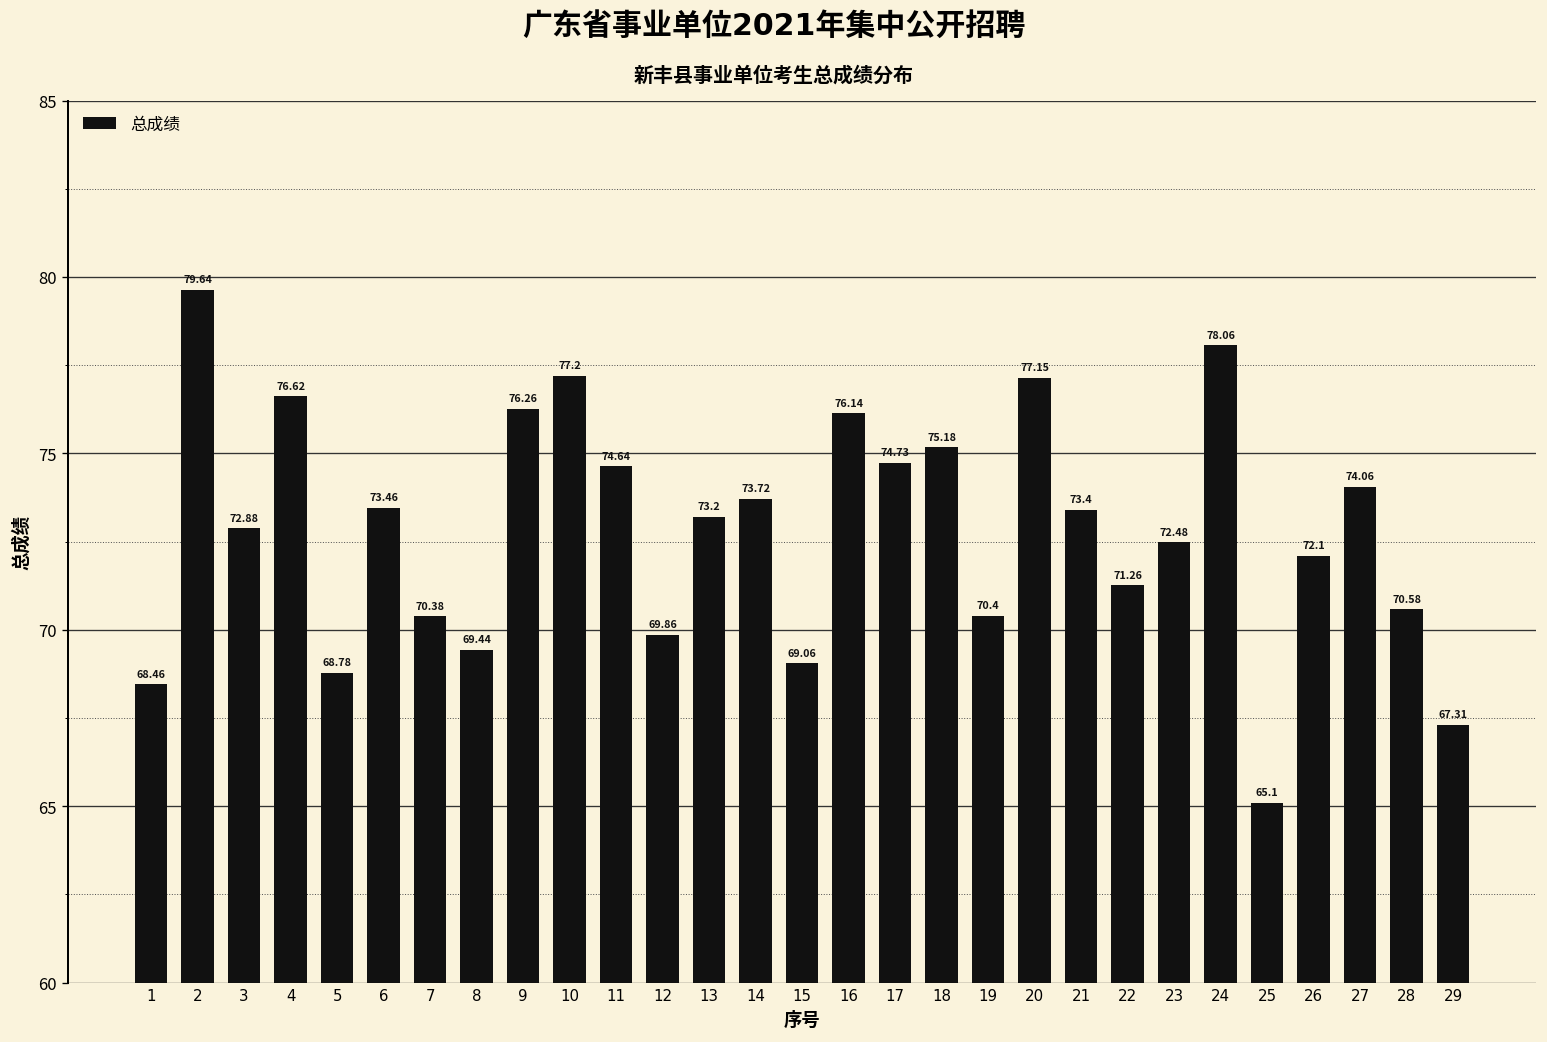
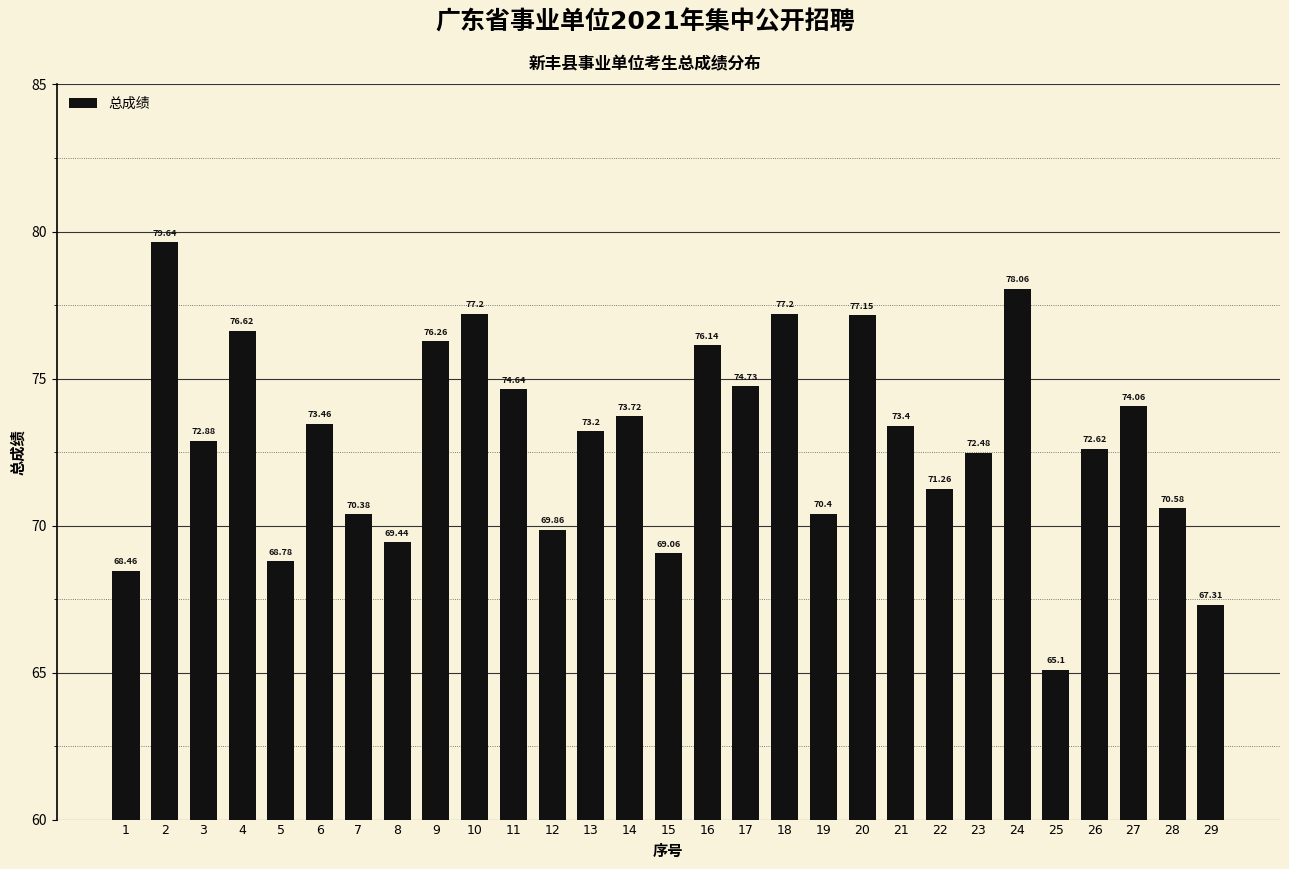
  {
    "1": 68.46,
    "2": 79.64,
    "3": 72.88,
    "4": 76.62,
    "5": 68.78,
    "6": 73.46,
    "7": 70.38,
    "8": 69.44,
    "9": 76.26,
    "10": 77.2,
    "11": 74.64,
    "12": 69.86,
    "13": 73.2,
    "14": 73.72,
    "15": 69.06,
    "16": 76.14,
    "17": 74.73,
-   "18": 75.18,
+   "18": 77.2,
    "19": 70.4,
    "20": 77.15,
    "21": 73.4,
    "22": 71.26,
    "23": 72.48,
    "24": 78.06,
    "25": 65.1,
-   "26": 72.1,
+   "26": 72.62,
    "27": 74.06,
    "28": 70.58,
    "29": 67.31
  }
